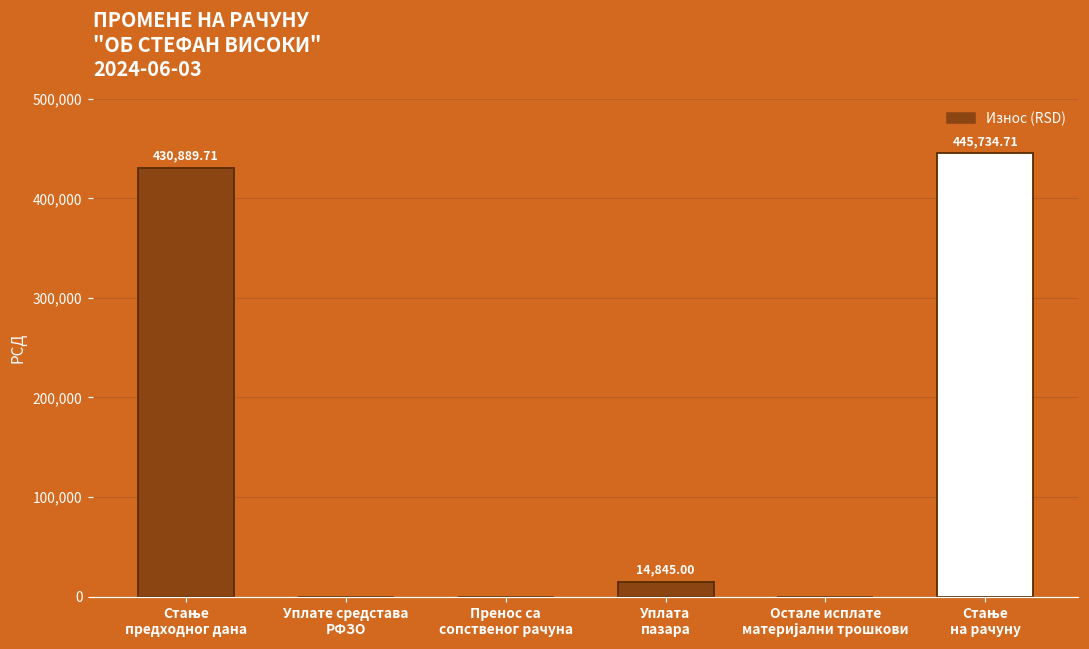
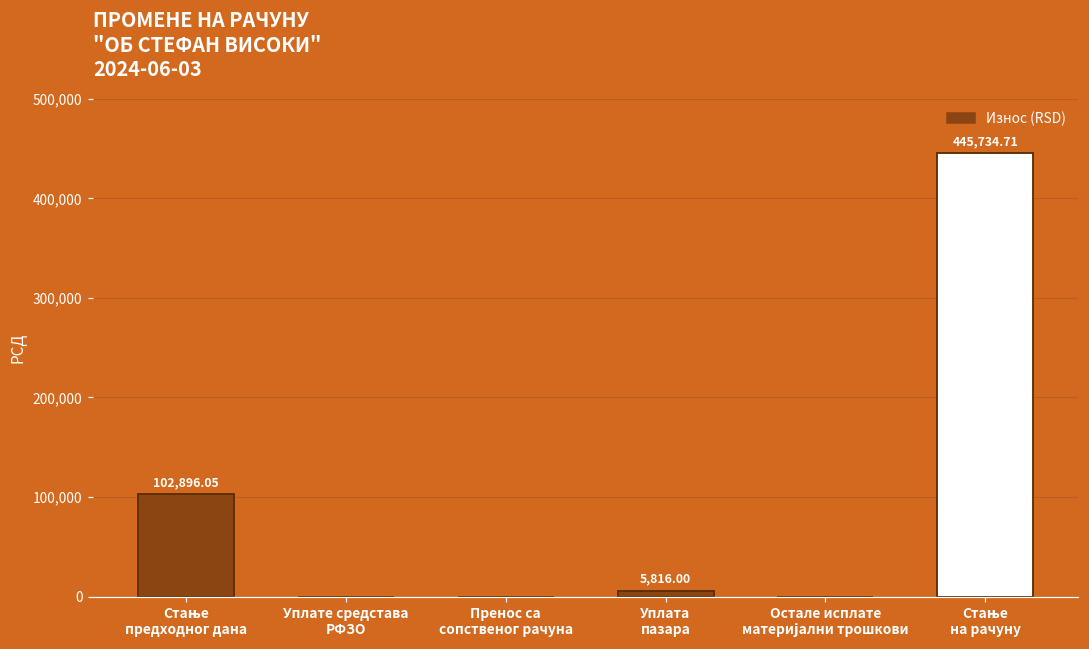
  {
-   "Стање предходног дана": "430,889.71",
-   "Уплата пазара": "14,845.00",
+   "Стање предходног дана": "102,896.05",
+   "Уплата пазара": "5,816.00",
    "Стање на рачуну": "445,734.71"
  }
